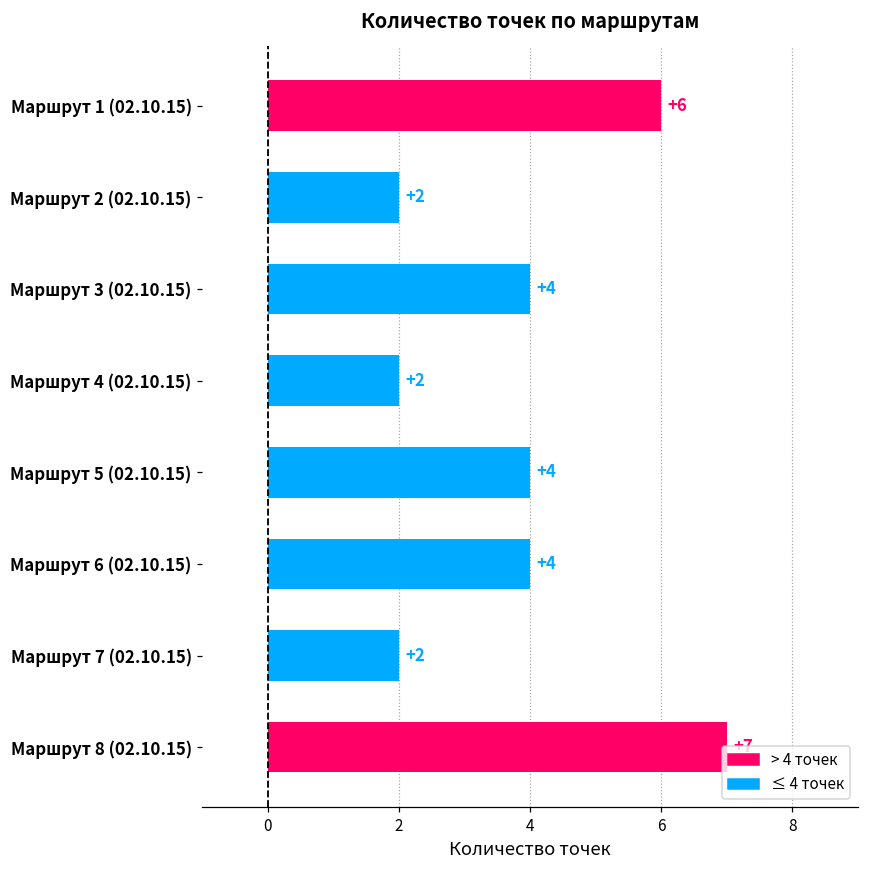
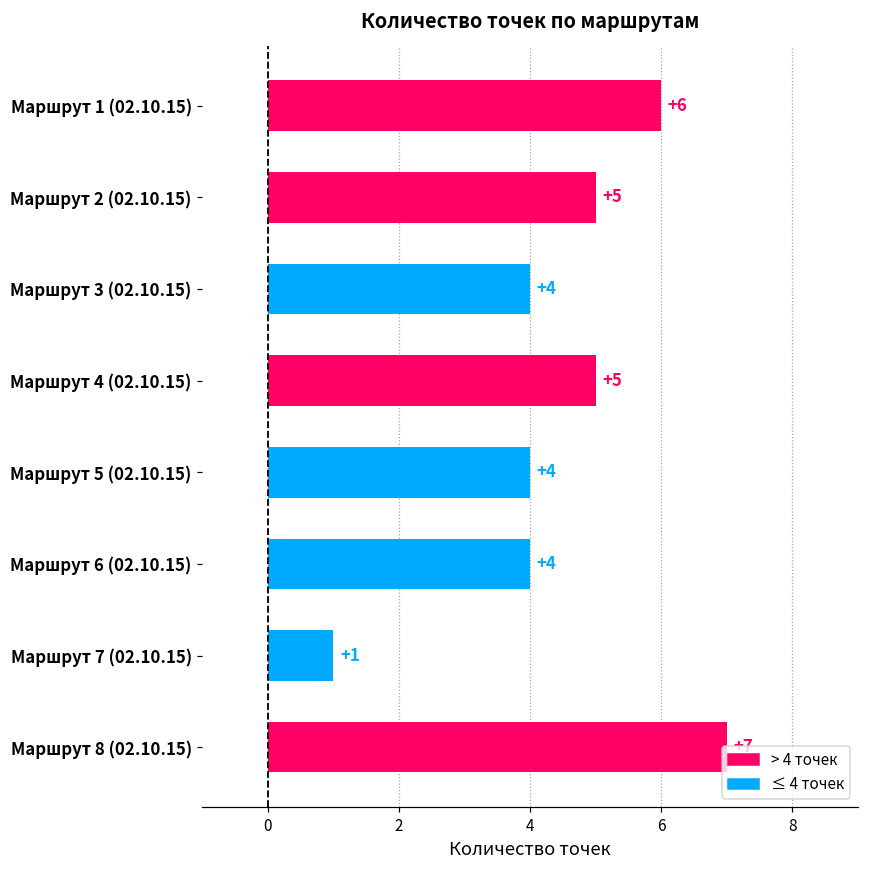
  {
    "Маршрут 1 (02.10.15)": "+6",
-   "Маршрут 2 (02.10.15)": "+2",
+   "Маршрут 2 (02.10.15)": "+5",
    "Маршрут 3 (02.10.15)": "+4",
-   "Маршрут 4 (02.10.15)": "+2",
+   "Маршрут 4 (02.10.15)": "+5",
    "Маршрут 5 (02.10.15)": "+4",
    "Маршрут 6 (02.10.15)": "+4",
-   "Маршрут 7 (02.10.15)": "+2"
+   "Маршрут 7 (02.10.15)": "+1"
  }
